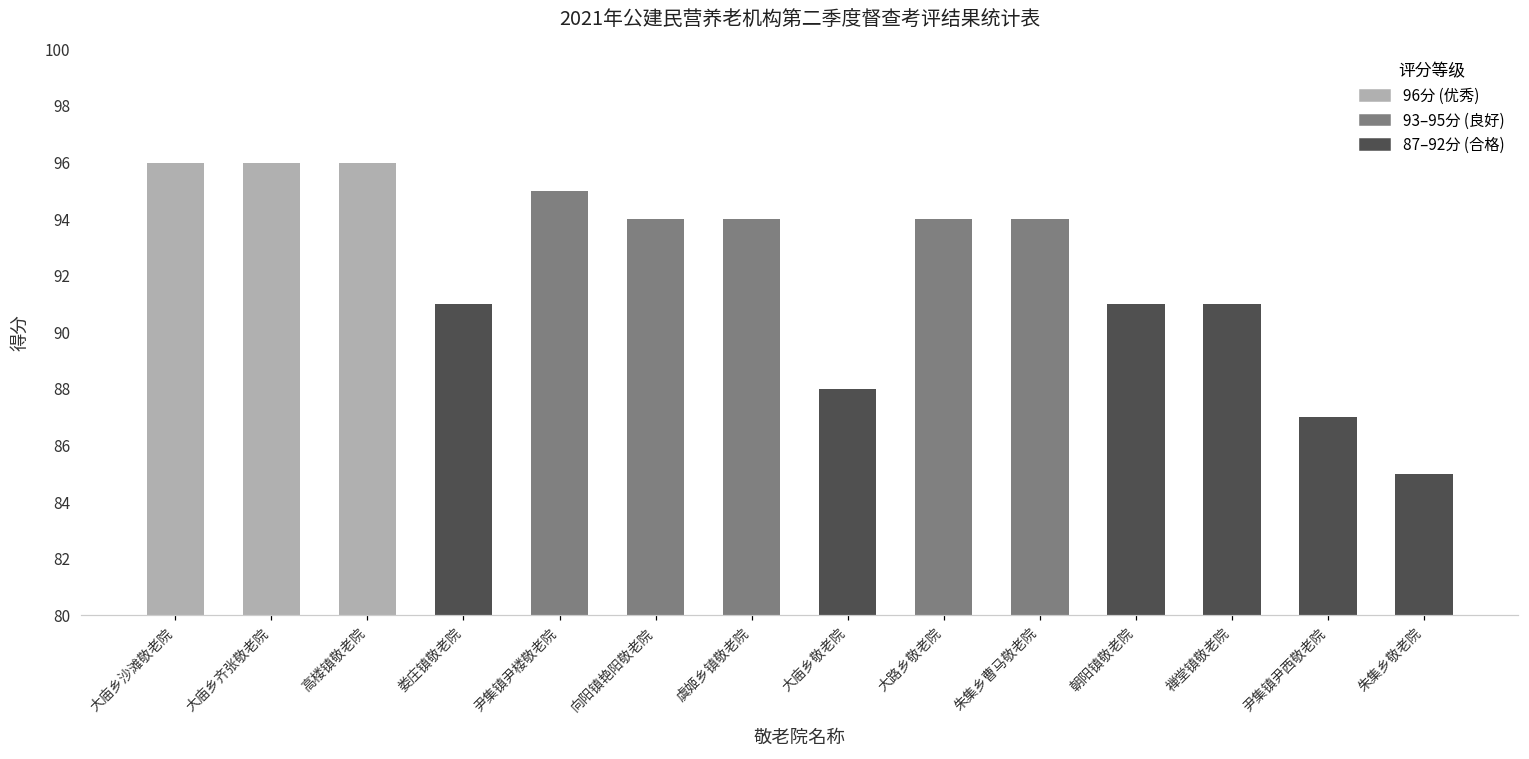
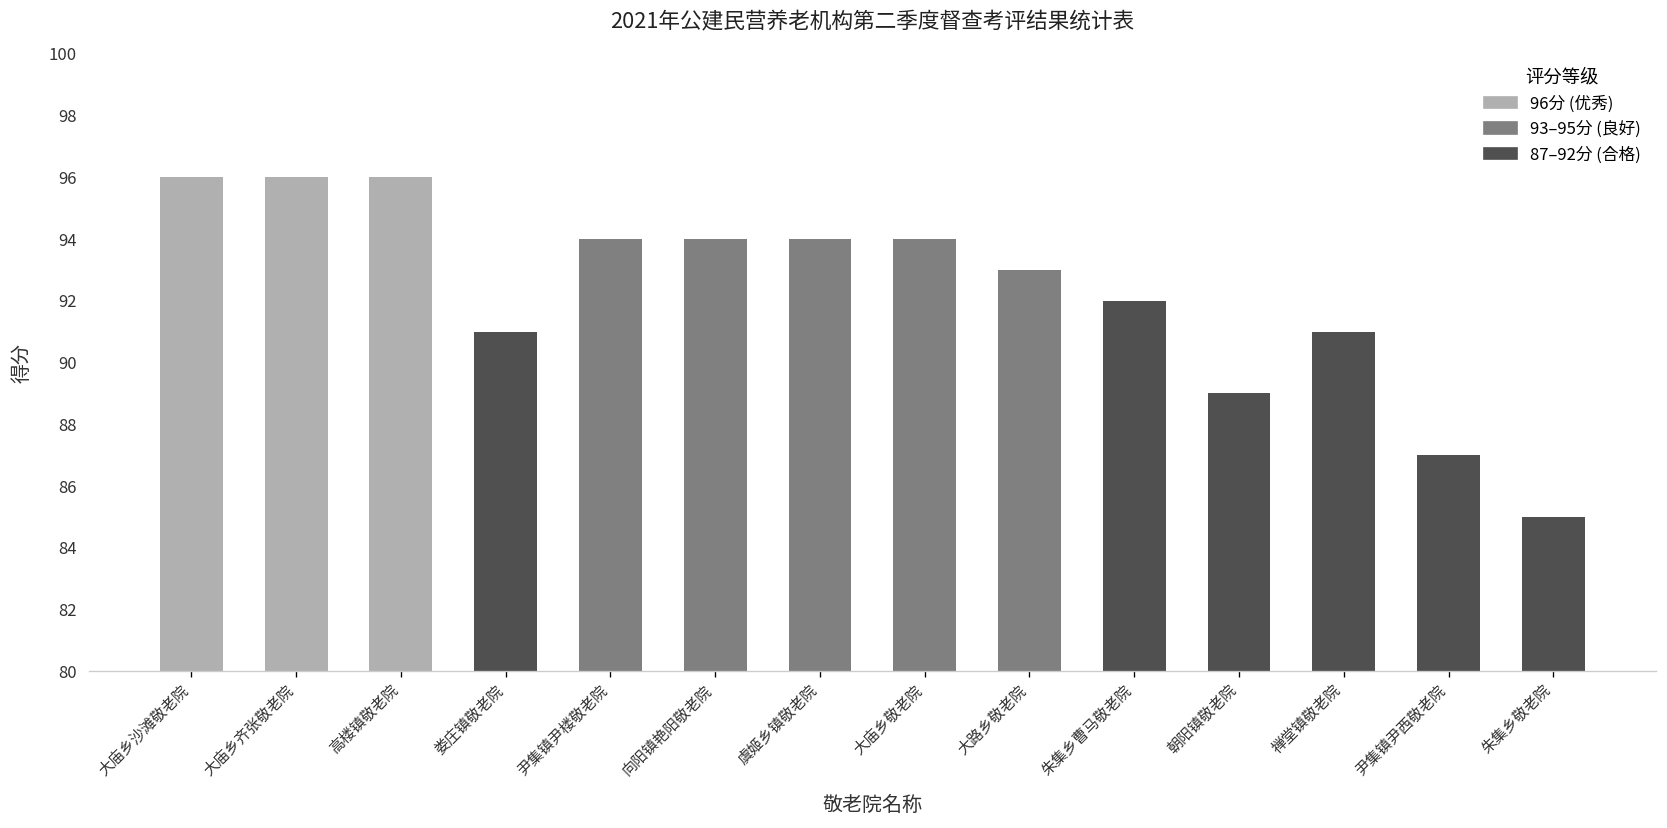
  {
    "大庙乡沙滩敬老院": 96,
    "大庙乡齐张敬老院": 96,
    "高楼镇敬老院": 96,
    "娄庄镇敬老院": 91,
-   "尹集镇尹楼敬老院": 95,
+   "尹集镇尹楼敬老院": 94,
    "向阳镇艳阳敬老院": 94,
    "虞姬乡镇敬老院": 94,
-   "大庙乡敬老院": 88,
-   "大路乡敬老院": 94,
-   "朱集乡曹马敬老院": 94,
-   "朝阳镇敬老院": 91,
+   "大庙乡敬老院": 94,
+   "大路乡敬老院": 93,
+   "朱集乡曹马敬老院": 92,
+   "朝阳镇敬老院": 89,
    "禅堂镇敬老院": 91,
    "尹集镇尹西敬老院": 87,
    "朱集乡敬老院": 85
  }
